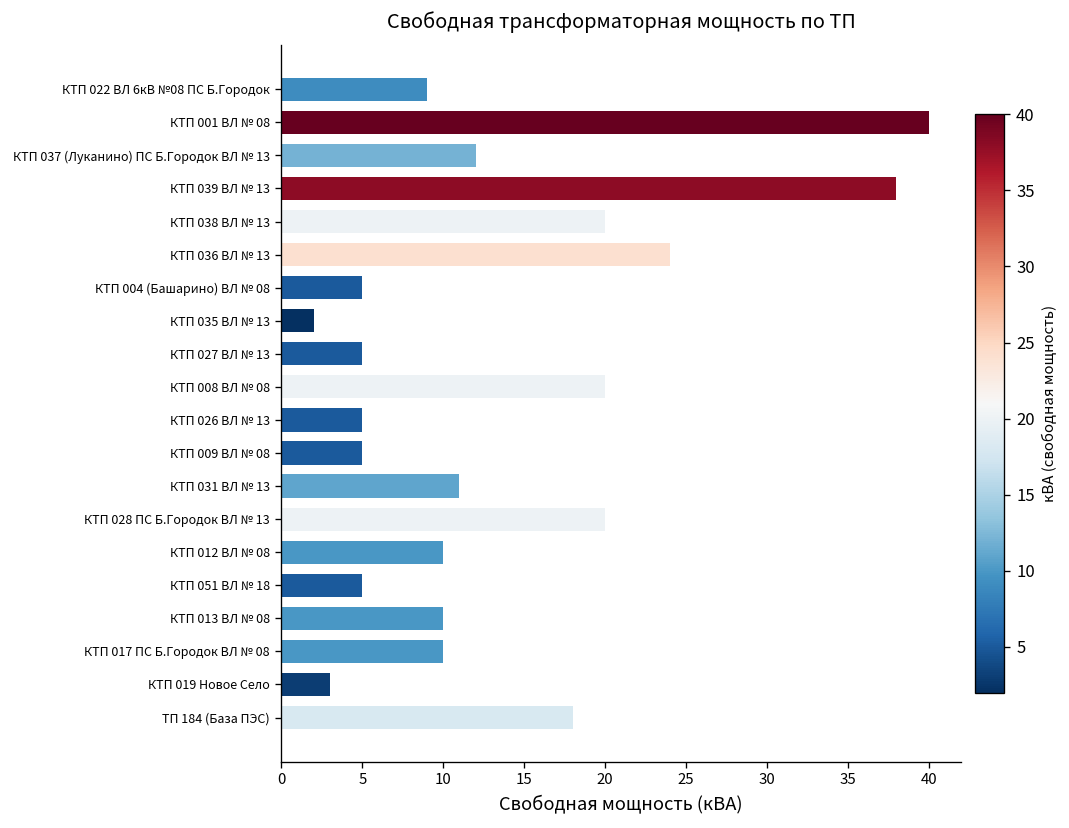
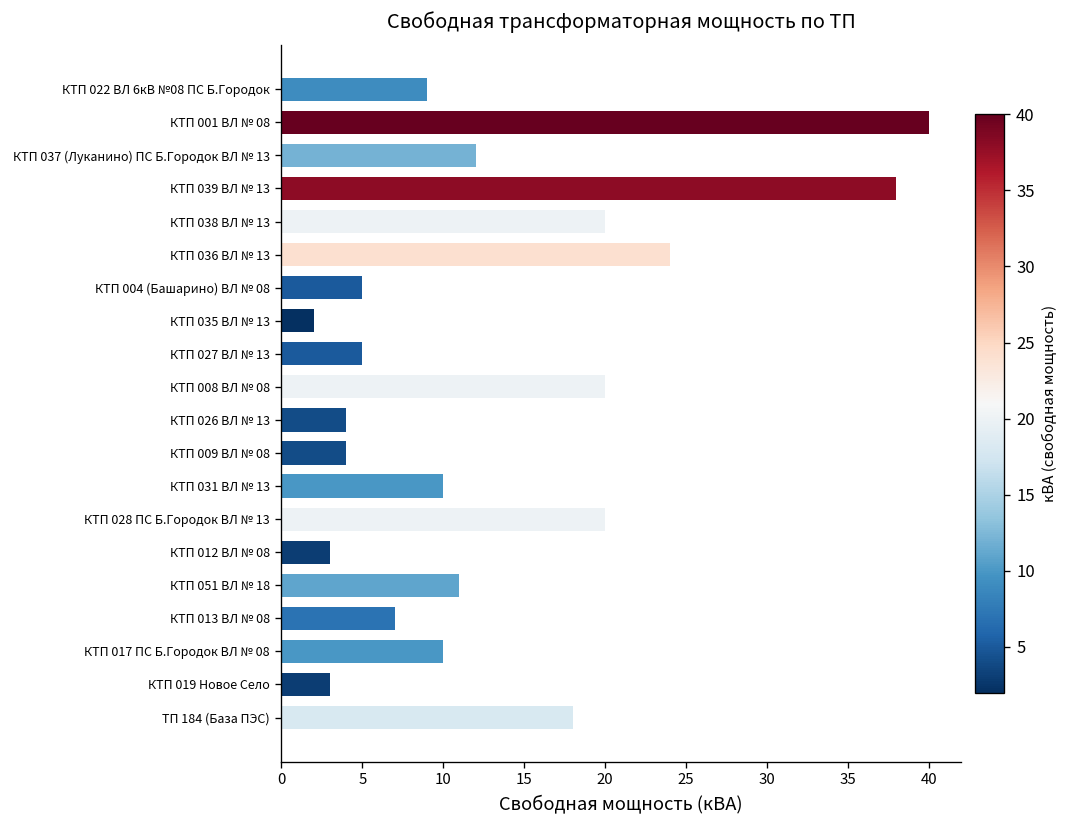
  {
    "КТП 022 ВЛ 6кВ №08 ПС Б.Городок": 9,
    "КТП 001 ВЛ № 08": 40,
    "КТП 037 (Луканино) ПС Б.Городок ВЛ № 13": 12,
    "КТП 039 ВЛ № 13": 38,
    "КТП 038 ВЛ № 13": 20,
    "КТП 036 ВЛ № 13": 24,
    "КТП 004 (Башарино) ВЛ № 08": 5,
    "КТП 035 ВЛ № 13": 2,
    "КТП 027 ВЛ № 13": 5,
    "КТП 008 ВЛ № 08": 20,
-   "КТП 026 ВЛ № 13": 5,
-   "КТП 009 ВЛ № 08": 5,
-   "КТП 031 ВЛ № 13": 11,
+   "КТП 026 ВЛ № 13": 4,
+   "КТП 009 ВЛ № 08": 4,
+   "КТП 031 ВЛ № 13": 10,
    "КТП 028 ПС Б.Городок ВЛ № 13": 20,
-   "КТП 012 ВЛ № 08": 10,
-   "КТП 051 ВЛ № 18": 5,
-   "КТП 013 ВЛ № 08": 10,
+   "КТП 012 ВЛ № 08": 3,
+   "КТП 051 ВЛ № 18": 11,
+   "КТП 013 ВЛ № 08": 7,
    "КТП 017 ПС Б.Городок ВЛ № 08": 10,
    "КТП 019 Новое Село": 3,
    "ТП 184 (База ПЭС)": 18
  }
